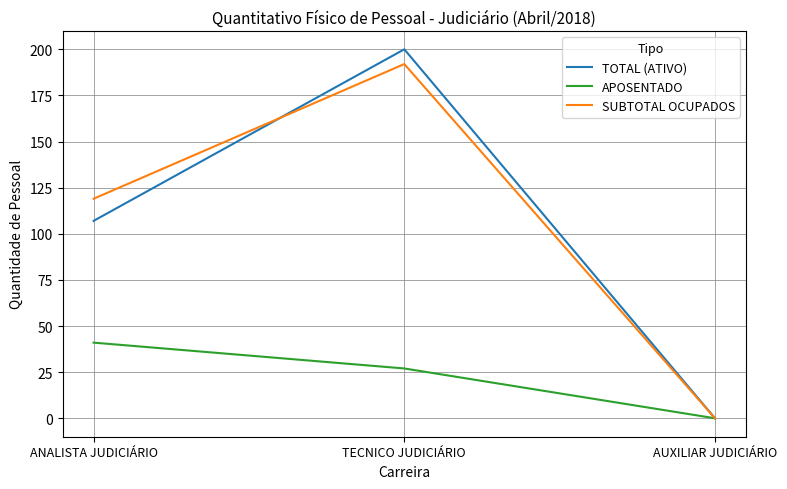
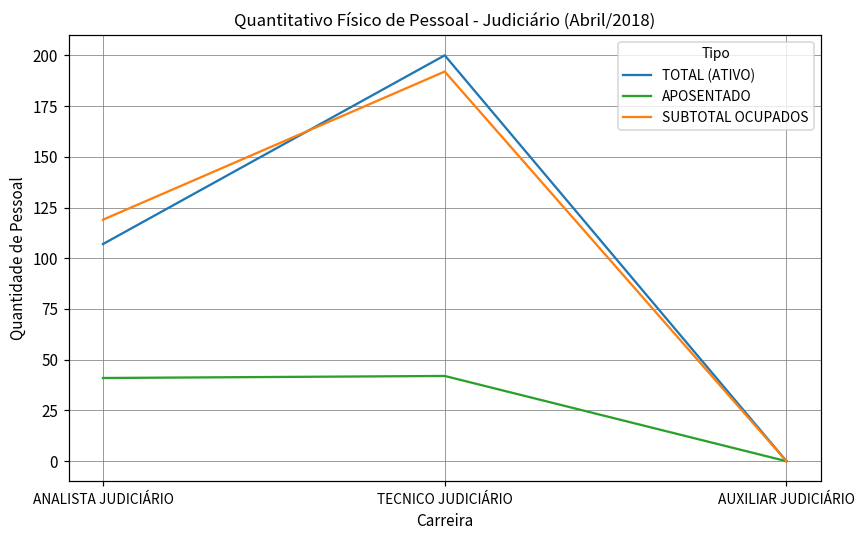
  {
    "TOTAL (ATIVO)": {
      "ANALISTA JUDICIÁRIO": 107,
      "TECNICO JUDICIÁRIO": 200
    },
    "APOSENTADO": {
      "ANALISTA JUDICIÁRIO": 41,
-     "TECNICO JUDICIÁRIO": 27
+     "TECNICO JUDICIÁRIO": 42
    },
    "SUBTOTAL OCUPADOS": {
      "ANALISTA JUDICIÁRIO": 119,
      "TECNICO JUDICIÁRIO": 192
    }
  }
